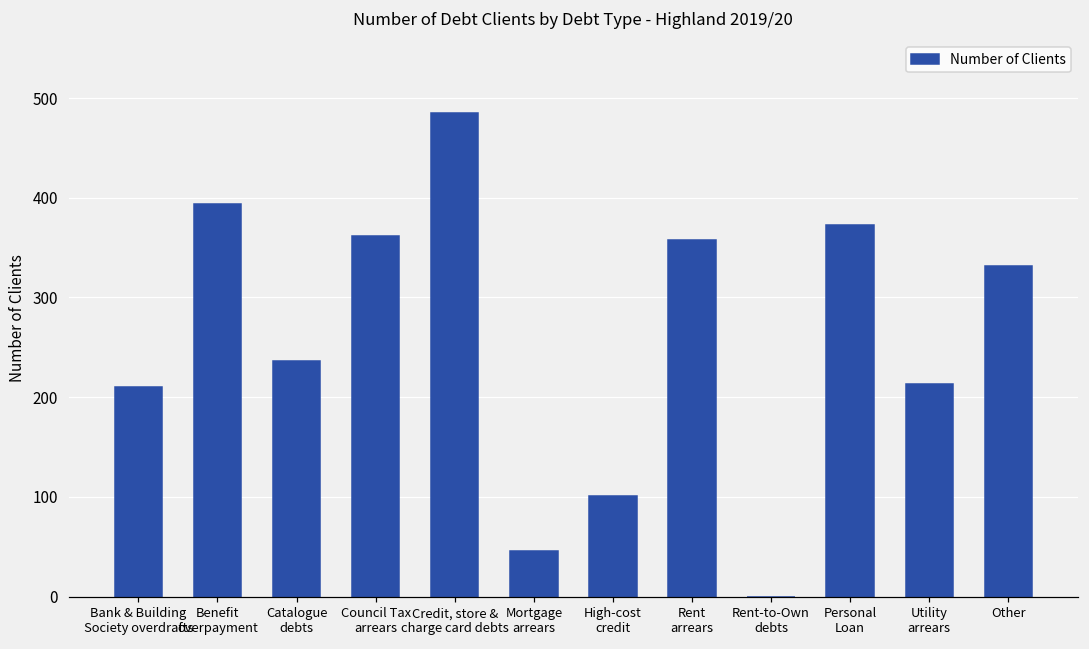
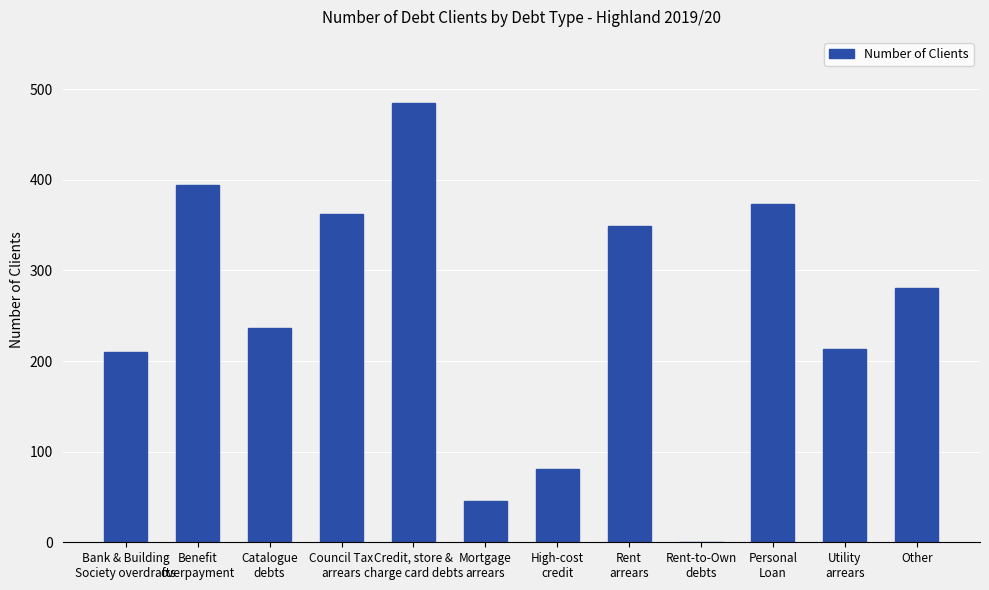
  {
    "Catalogue debts": 240,
    "Credit, store & charge card debts": 490,
    "Mortgage arrears": 50,
-   "High-cost credit": 100,
-   "Rent arrears": 360,
+   "High-cost credit": 80,
+   "Rent arrears": 350,
    "Rent-to-Own debts": 0,
    "Personal Loan": 370,
    "Utility arrears": 210,
-   "Other": 330
+   "Other": 280
  }
